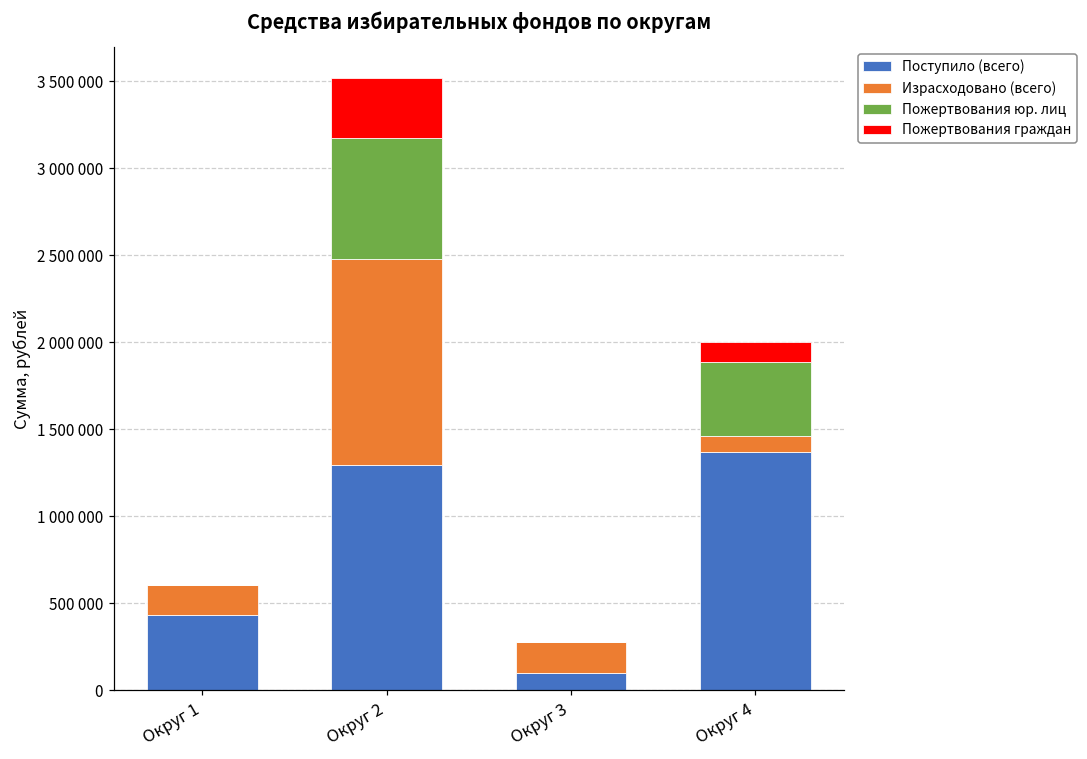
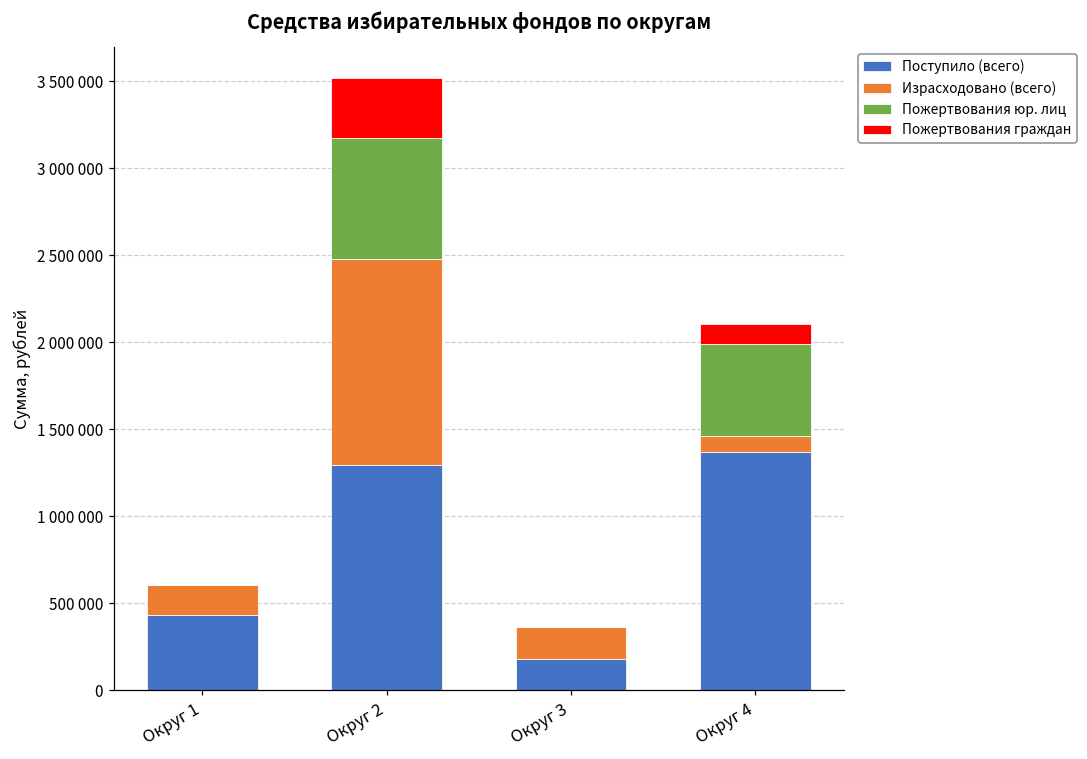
  {
    "Поступило (всего)": {
      "Округ 1": 440000,
      "Округ 2": 1290000,
-     "Округ 3": 100000,
+     "Округ 3": 180000,
      "Округ 4": 1370000
    },
    "Израсходовано (всего)": {
      "Округ 1": 170000,
      "Округ 2": 1190000,
      "Округ 3": 180000,
      "Округ 4": 90000
    },
    "Пожертвования юр. лиц": {
      "Округ 1": 0,
      "Округ 2": 690000,
      "Округ 3": 0,
-     "Округ 4": 430000
+     "Округ 4": 530000
    },
    "Пожертвования граждан": {
      "Округ 1": 0,
      "Округ 2": 350000,
      "Округ 3": 0,
      "Округ 4": 110000
    }
  }
